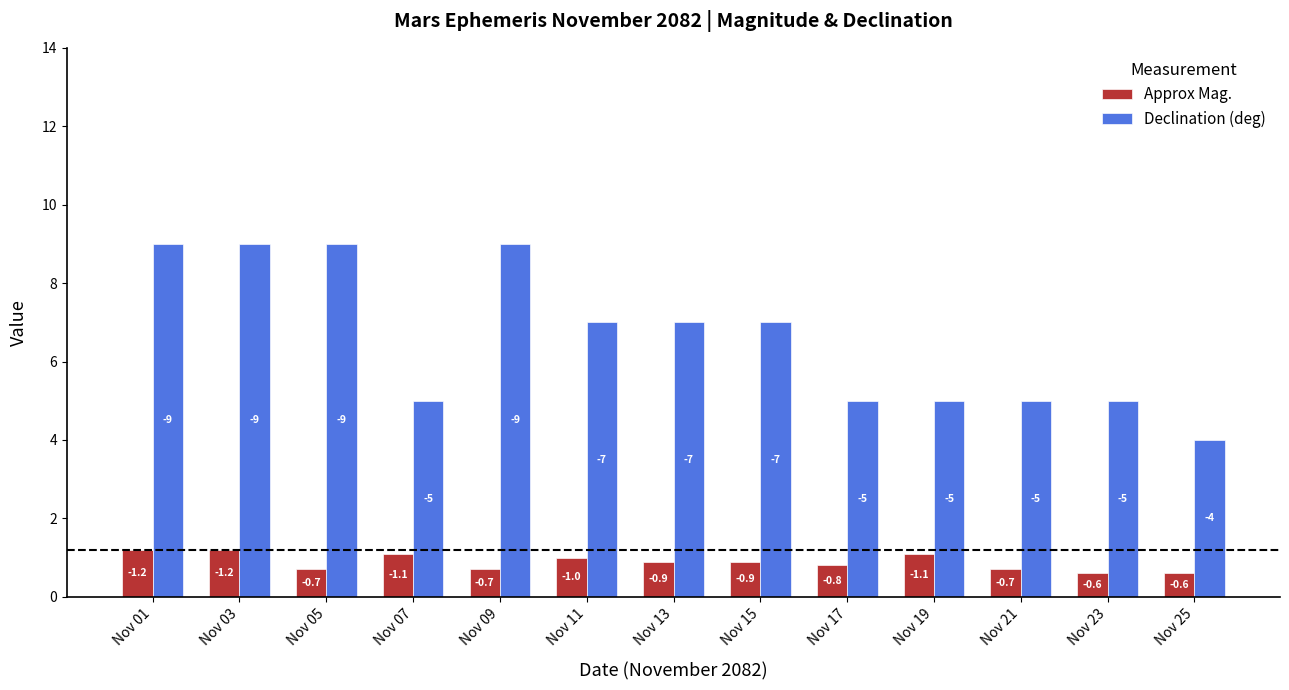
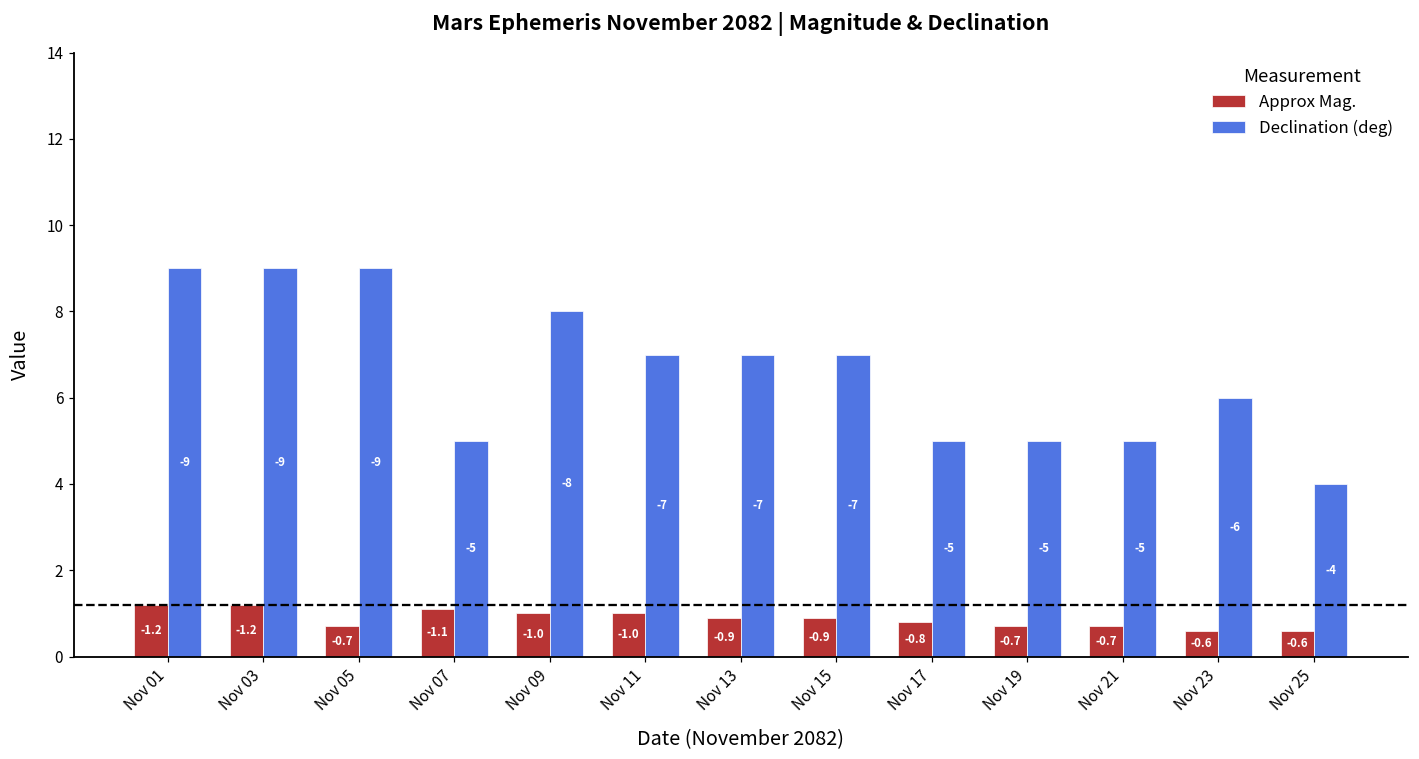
  {
    "Approx Mag.": {
-     "Nov 09": -0.7,
-     "Nov 19": -1.1
+     "Nov 09": -1.0,
+     "Nov 19": -0.7
    },
    "Declination (deg)": {
-     "Nov 09": -9,
-     "Nov 23": -5
+     "Nov 09": -8,
+     "Nov 23": -6
    }
  }
